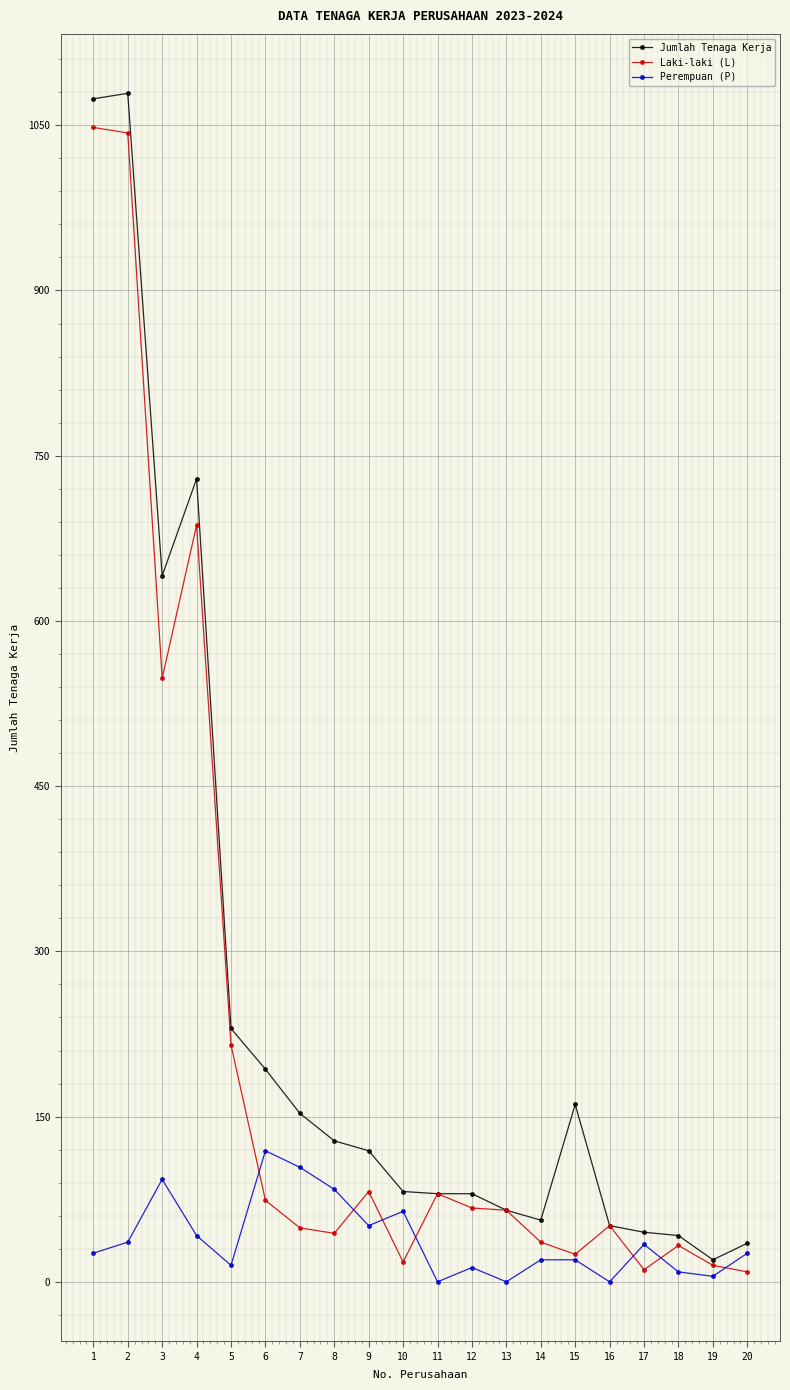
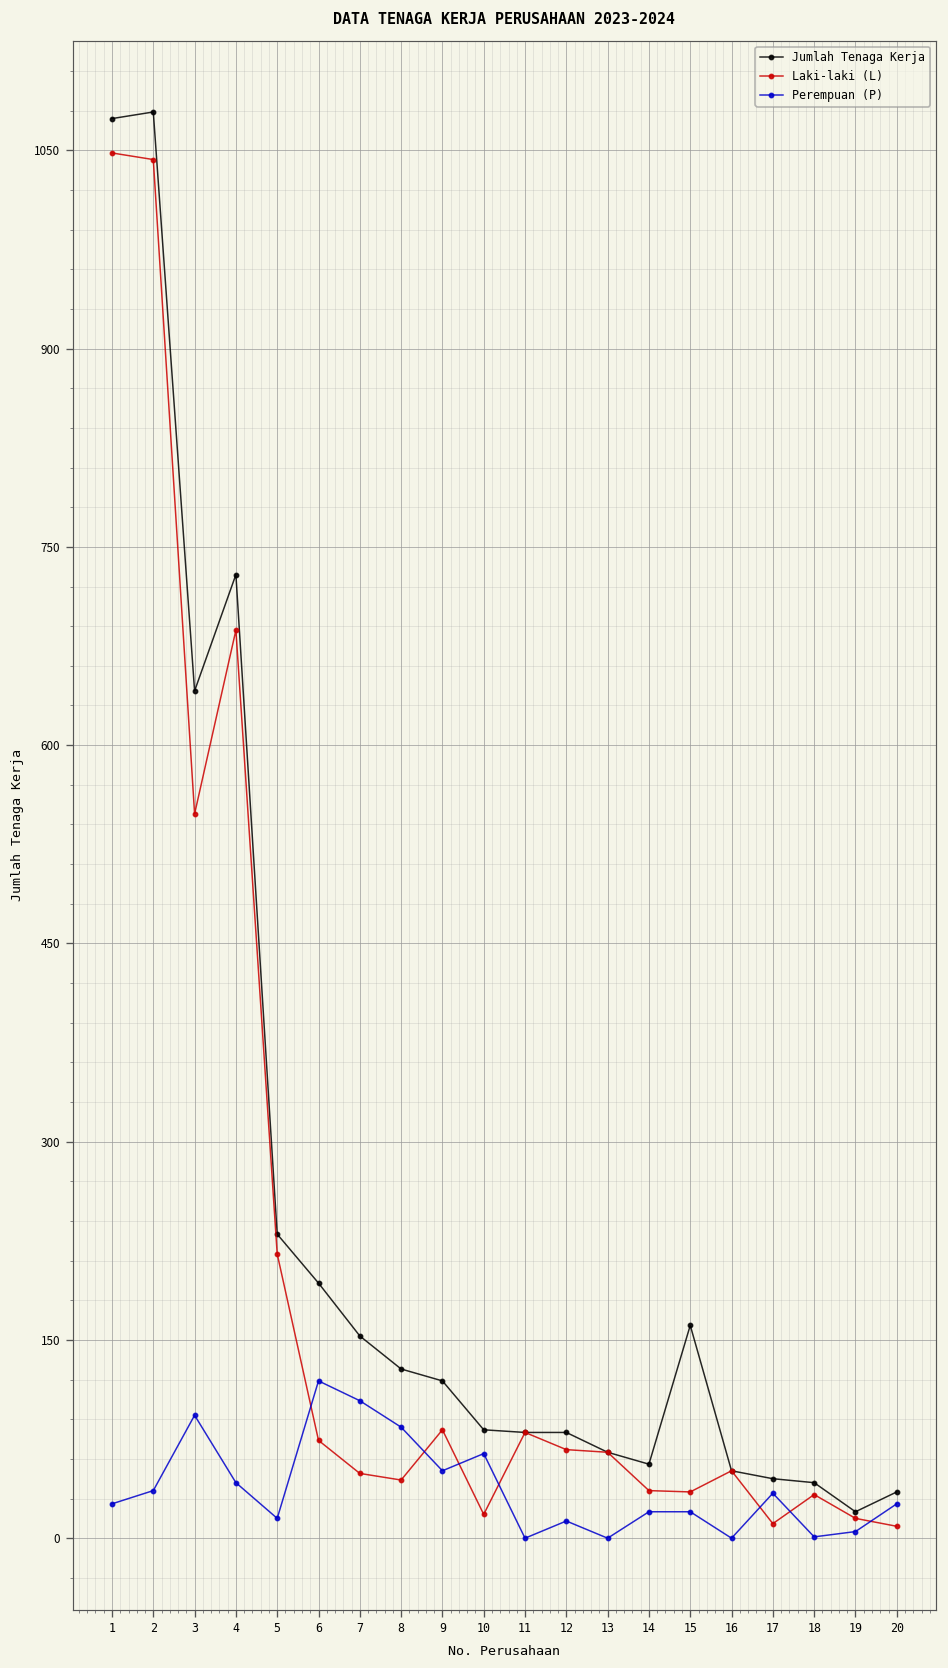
  {
    "Jumlah Tenaga Kerja": {
      "1": 1074,
      "2": 1079,
      "3": 641,
      "4": 729,
      "5": 230,
      "6": 193,
      "7": 153,
      "8": 128,
      "9": 119,
      "10": 82,
      "12": 80,
      "14": 56,
      "15": 161,
      "17": 45,
      "18": 42,
      "19": 20,
      "20": 35
    },
    "Laki-laki (L)": {
      "1": 1048,
      "2": 1043,
      "3": 548,
      "4": 687,
      "5": 215,
      "6": 74,
      "7": 49,
      "8": 44,
      "9": 82,
      "10": 18,
      "12": 67,
      "14": 36,
-     "15": 25,
+     "15": 35,
      "17": 11,
      "18": 33,
      "19": 15,
      "20": 9
    },
    "Perempuan (P)": {
      "1": 26,
      "2": 36,
      "3": 93,
      "4": 42,
      "5": 15,
      "6": 119,
      "7": 104,
      "8": 84,
      "9": 51,
      "10": 64,
      "11": 0,
      "12": 13,
      "13": 0,
      "14": 20,
      "15": 20,
      "16": 0,
      "17": 34,
-     "18": 9,
+     "18": 1,
      "19": 5,
      "20": 26
    }
  }
